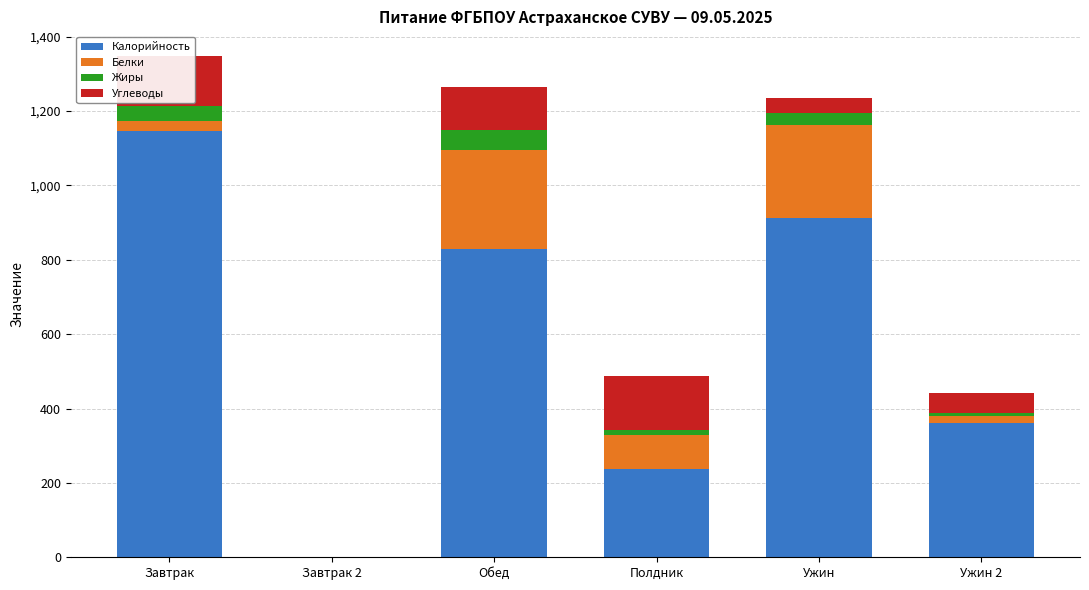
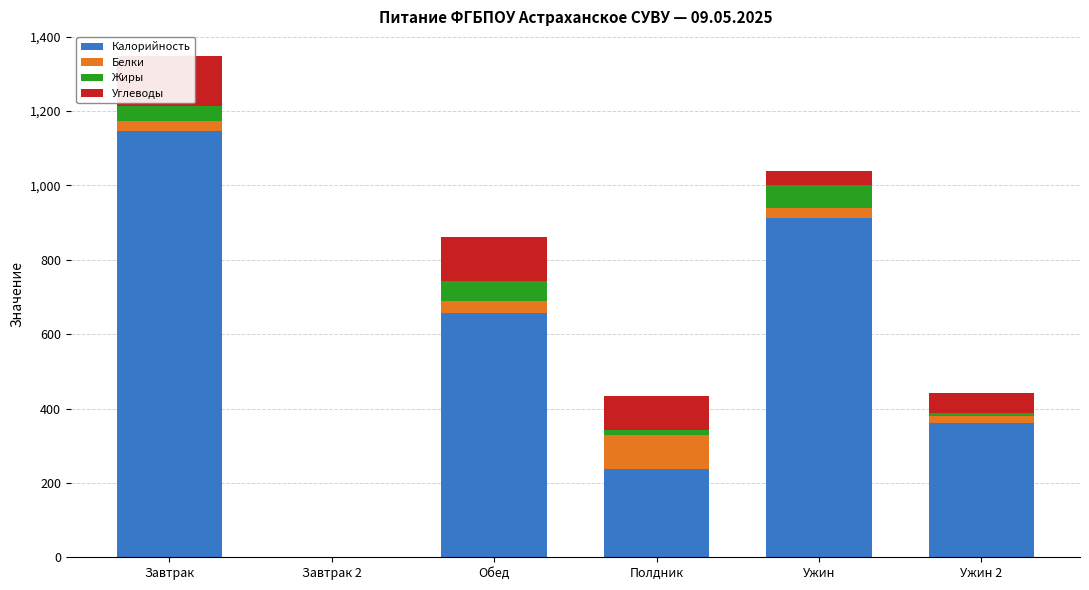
  {
    "Калорийность": {
      "Завтрак": "1,150",
      "Завтрак 2": "0",
-     "Обед": "830",
+     "Обед": "660",
      "Полдник": "240",
      "Ужин": "910",
      "Ужин 2": "360"
    },
    "Белки": {
      "Завтрак": "30",
      "Завтрак 2": "0",
-     "Обед": "270",
+     "Обед": "30",
      "Полдник": "90",
-     "Ужин": "250",
+     "Ужин": "30",
      "Ужин 2": "20"
    },
    "Жиры": {
      "Завтрак": "40",
      "Завтрак 2": "0",
      "Обед": "50",
      "Полдник": "10",
-     "Ужин": "30",
+     "Ужин": "60",
      "Ужин 2": "10"
    },
    "Углеводы": {
      "Завтрак 2": "0",
      "Обед": "120",
-     "Полдник": "150",
+     "Полдник": "90",
      "Ужин": "40",
      "Ужин 2": "60"
    }
  }
